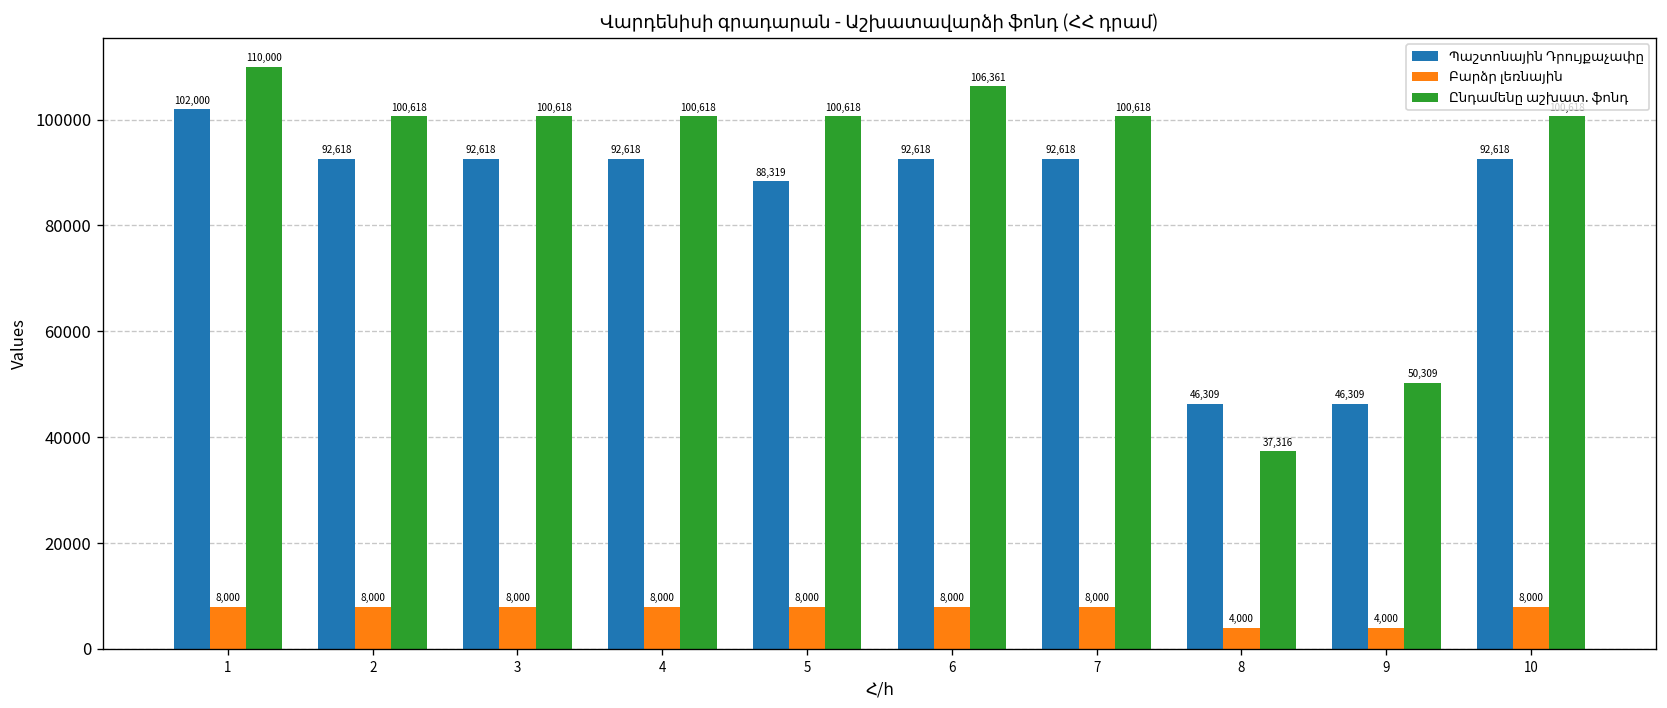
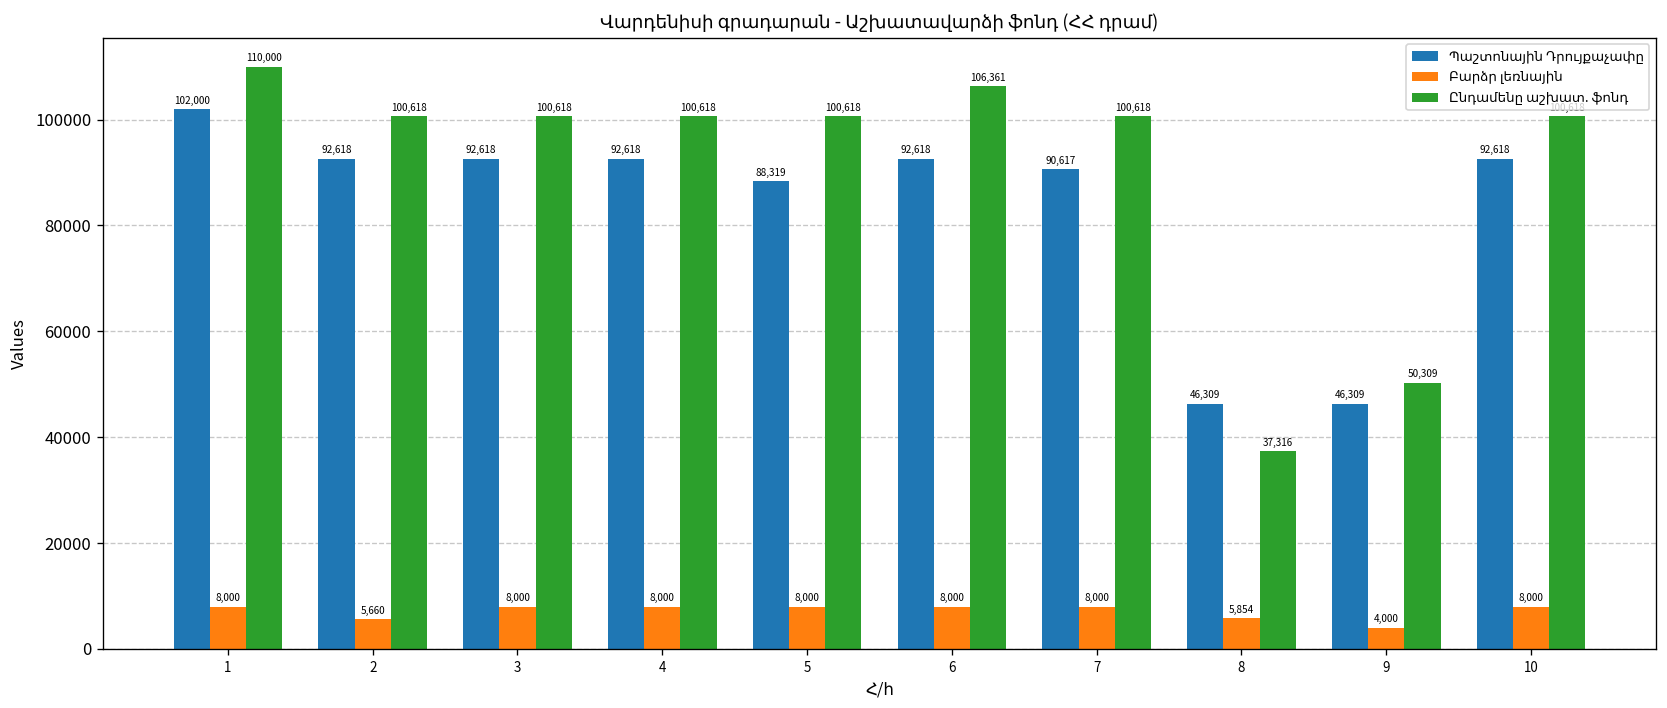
  {
    "Պաշտոնային Դրույքաչափը": {
      "1": "102,000",
      "2": "92,618",
      "3": "92,618",
      "4": "92,618",
      "5": "88,319",
      "6": "92,618",
-     "7": "92,618",
+     "7": "90,617",
      "8": "46,309",
      "9": "46,309",
      "10": "92,618"
    },
    "Բարձր լեռնային": {
      "1": "8,000",
-     "2": "8,000",
+     "2": "5,660",
      "3": "8,000",
      "4": "8,000",
      "5": "8,000",
      "6": "8,000",
      "7": "8,000",
-     "8": "4,000",
+     "8": "5,854",
      "9": "4,000",
      "10": "8,000"
    },
    "Ընդամենը աշխատ. ֆոնդ": {
      "1": "110,000",
      "2": "100,618",
      "3": "100,618",
      "4": "100,618",
      "5": "100,618",
      "6": "106,361",
      "7": "100,618",
      "8": "37,316",
      "9": "50,309"
    }
  }
